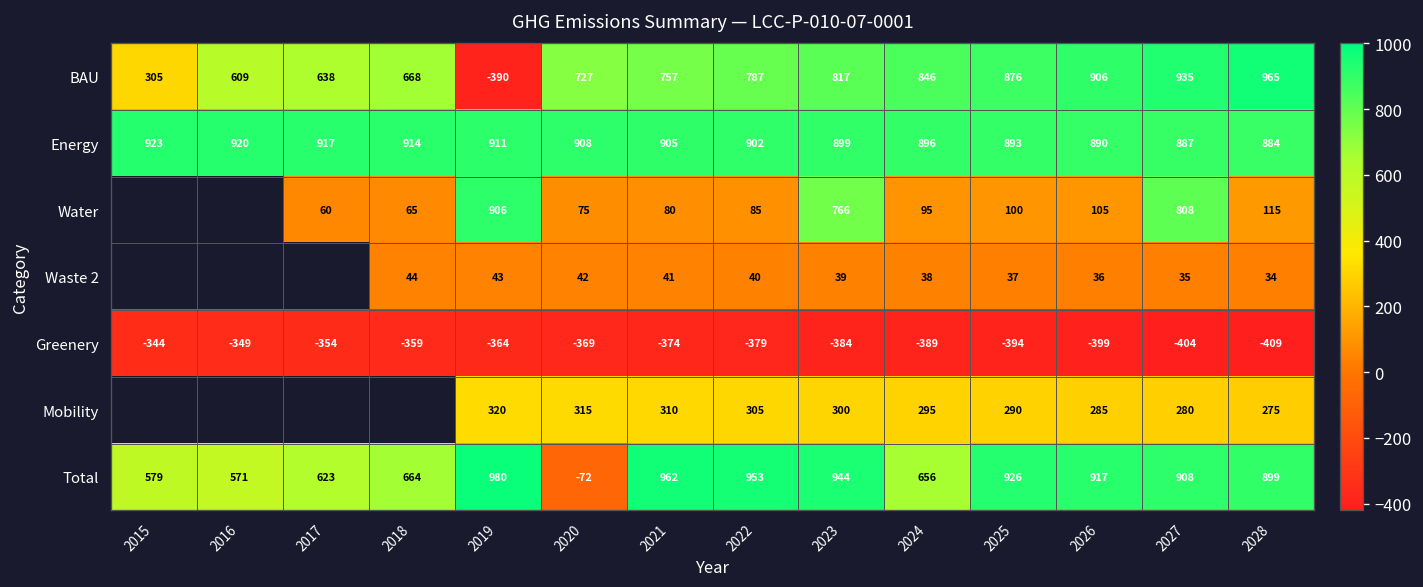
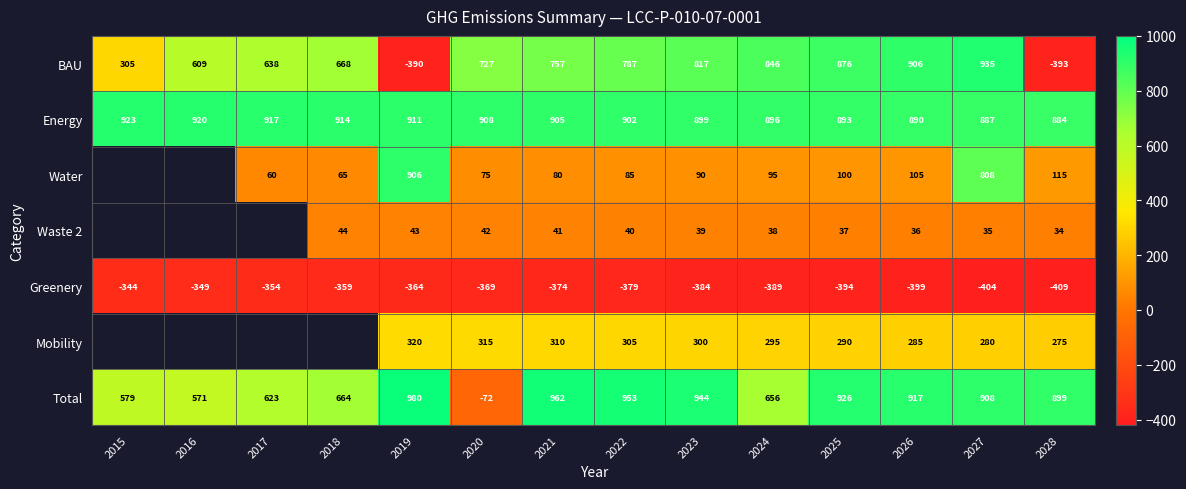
  {
    "BAU": {
      "2015": 305,
      "2016": 609,
      "2017": 638,
      "2018": 668,
      "2019": -390,
      "2020": 727,
      "2021": 757,
      "2022": 787,
      "2023": 817,
      "2024": 846,
      "2025": 876,
      "2026": 906,
      "2027": 935,
-     "2028": 965
+     "2028": -393
    },
    "Energy": {
      "2015": 923,
      "2016": 920,
      "2017": 917,
      "2018": 914,
      "2019": 911,
      "2020": 908,
      "2021": 905,
      "2022": 902,
      "2023": 899,
      "2024": 896,
      "2025": 893,
      "2026": 890,
      "2027": 887,
      "2028": 884
    },
    "Water": {
      "2017": 60,
      "2018": 65,
      "2019": 906,
      "2020": 75,
      "2021": 80,
      "2022": 85,
-     "2023": 766,
+     "2023": 90,
      "2024": 95,
      "2025": 100,
      "2026": 105,
      "2027": 808,
      "2028": 115
    },
    "Waste 2": {
      "2018": 44,
      "2019": 43,
      "2020": 42,
      "2021": 41,
      "2022": 40,
      "2023": 39,
      "2024": 38,
      "2025": 37,
      "2026": 36,
      "2027": 35,
      "2028": 34
    },
    "Greenery": {
      "2015": -344,
      "2016": -349,
      "2017": -354,
      "2018": -359,
      "2019": -364,
      "2020": -369,
      "2021": -374,
      "2022": -379,
      "2023": -384,
      "2024": -389,
      "2025": -394,
      "2026": -399,
      "2027": -404,
      "2028": -409
    },
    "Mobility": {
      "2019": 320,
      "2020": 315,
      "2021": 310,
      "2022": 305,
      "2023": 300,
      "2024": 295,
      "2025": 290,
      "2026": 285,
      "2027": 280,
      "2028": 275
    },
    "Total": {
      "2015": 579,
      "2016": 571,
      "2017": 623,
      "2018": 664,
      "2019": 980,
      "2020": -72,
      "2021": 962,
      "2022": 953,
      "2023": 944,
      "2024": 656,
      "2025": 926,
      "2026": 917,
      "2027": 908,
      "2028": 899
    }
  }
